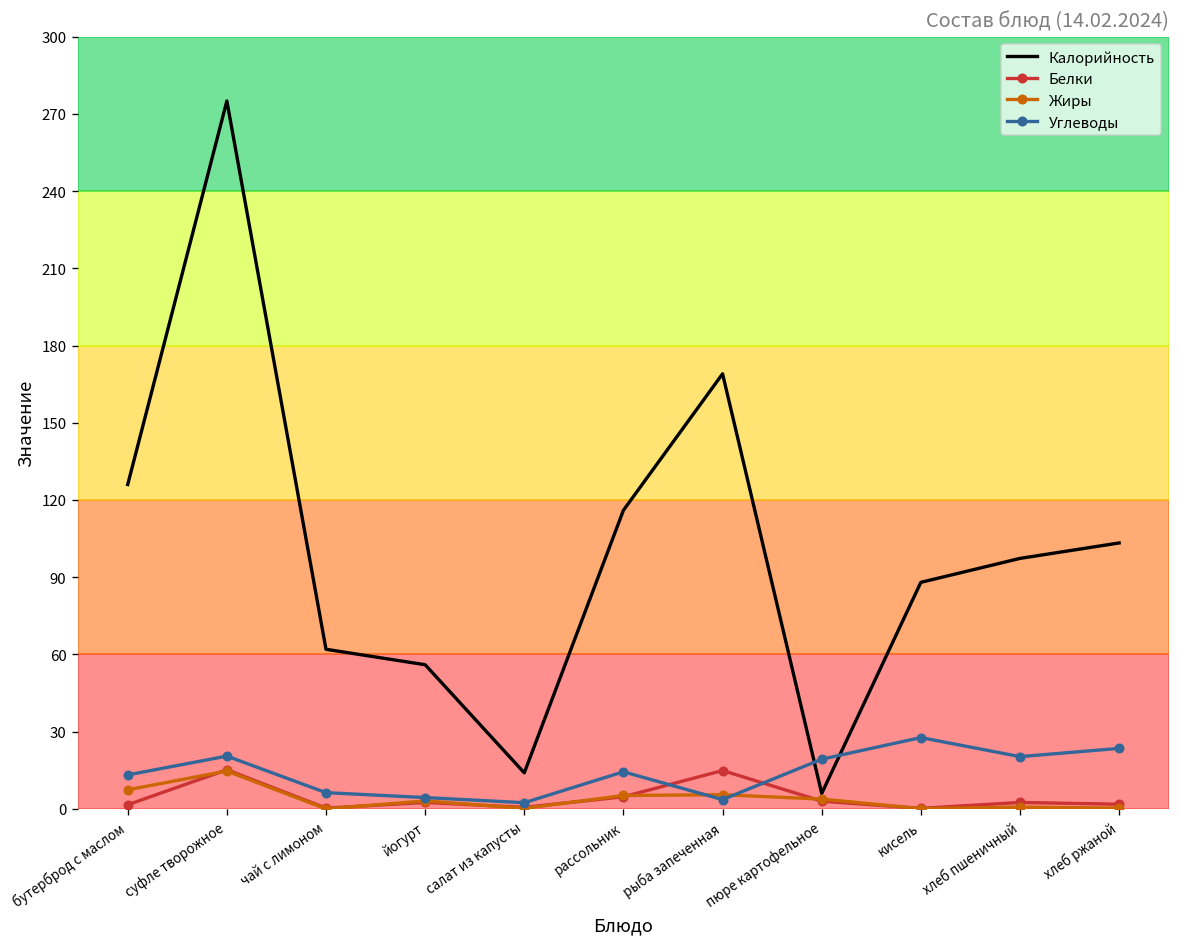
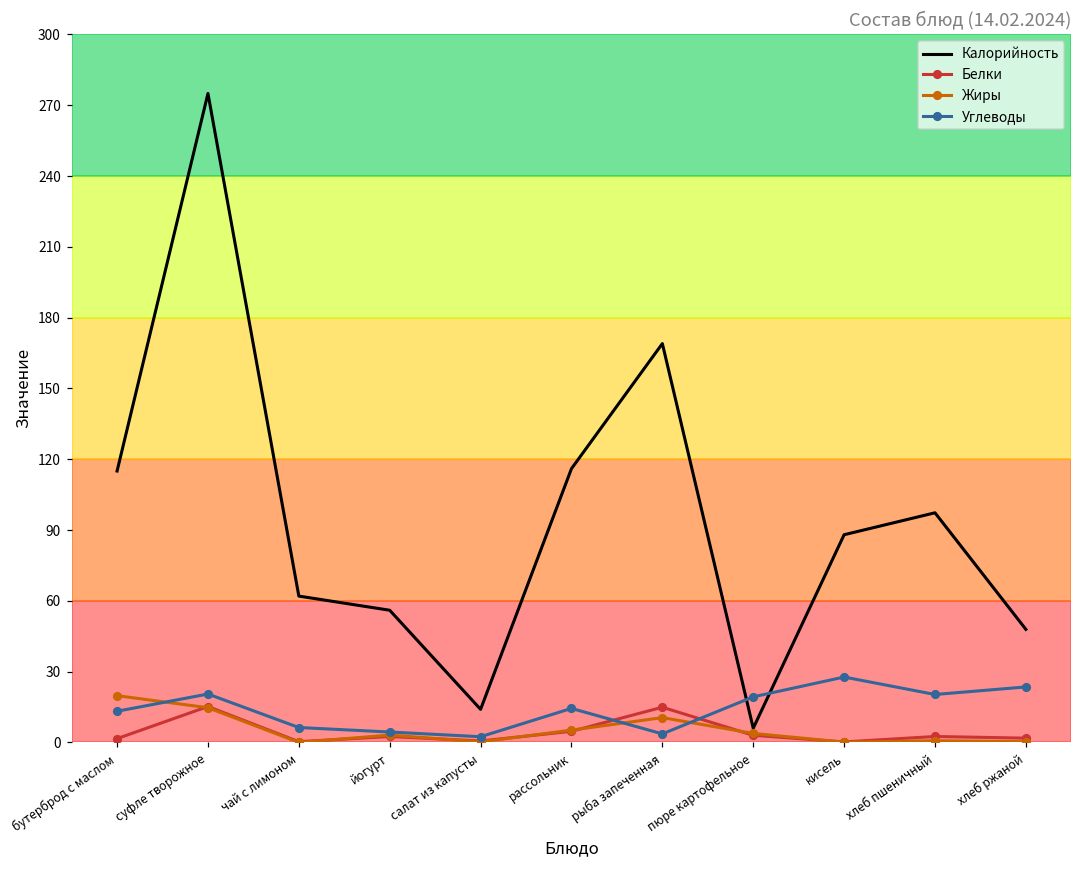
  {
    "Калорийность": {
-     "бутерброд с маслом": 126,
+     "бутерброд с маслом": 115,
      "суфле творожное": 275,
      "чай с лимоном": 62,
      "йогурт": 56,
      "салат из капусты": 14,
      "рассольник": 116,
      "рыба запеченная": 169,
      "пюре картофельное": 6,
      "кисель": 88,
      "хлеб пшеничный": 97,
-     "хлеб ржаной": 103
+     "хлеб ржаной": 48
    },
    "Белки": {
      "бутерброд с маслом": 2,
      "рыба запеченная": 15,
      "хлеб пшеничный": 3,
      "хлеб ржаной": 2
    },
    "Жиры": {
-     "бутерброд с маслом": 7,
-     "рыба запеченная": 6,
+     "бутерброд с маслом": 20,
+     "рыба запеченная": 11,
      "хлеб пшеничный": 1,
      "хлеб ржаной": 0
    },
    "Углеводы": {
      "бутерброд с маслом": 13,
      "суфле творожное": 21,
      "чай с лимоном": 6,
      "йогурт": 4,
      "салат из капусты": 2,
      "рассольник": 14,
      "рыба запеченная": 4,
      "пюре картофельное": 19,
      "кисель": 28,
      "хлеб пшеничный": 20,
      "хлеб ржаной": 24
    }
  }
